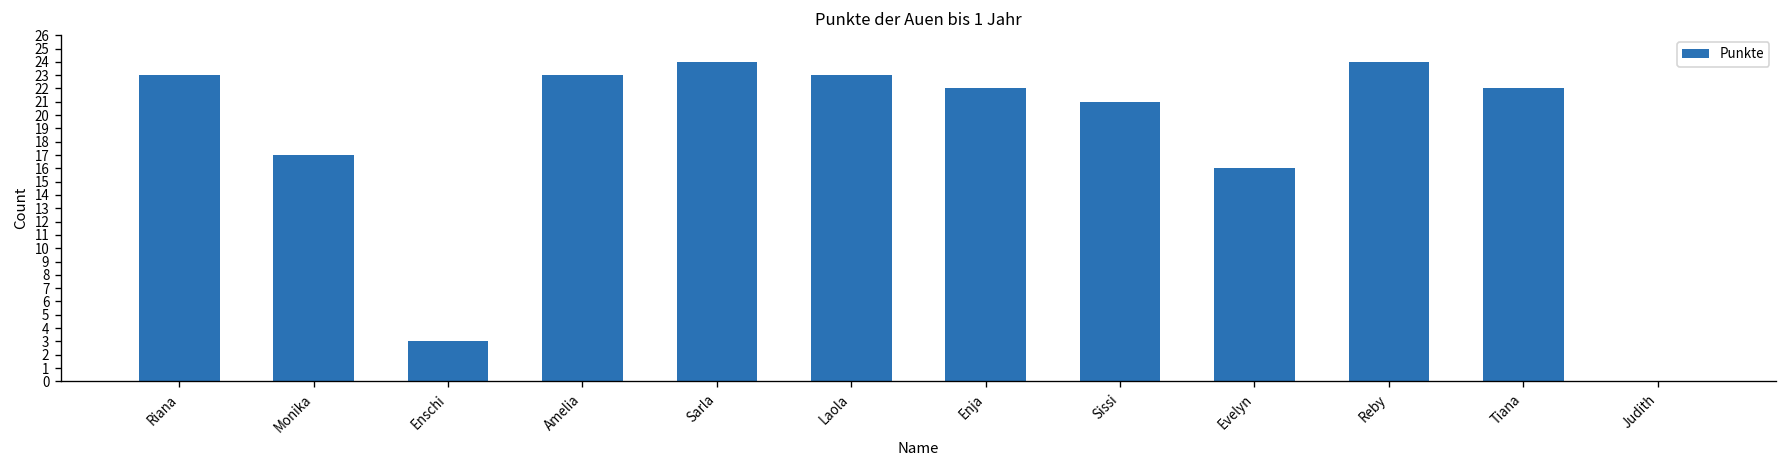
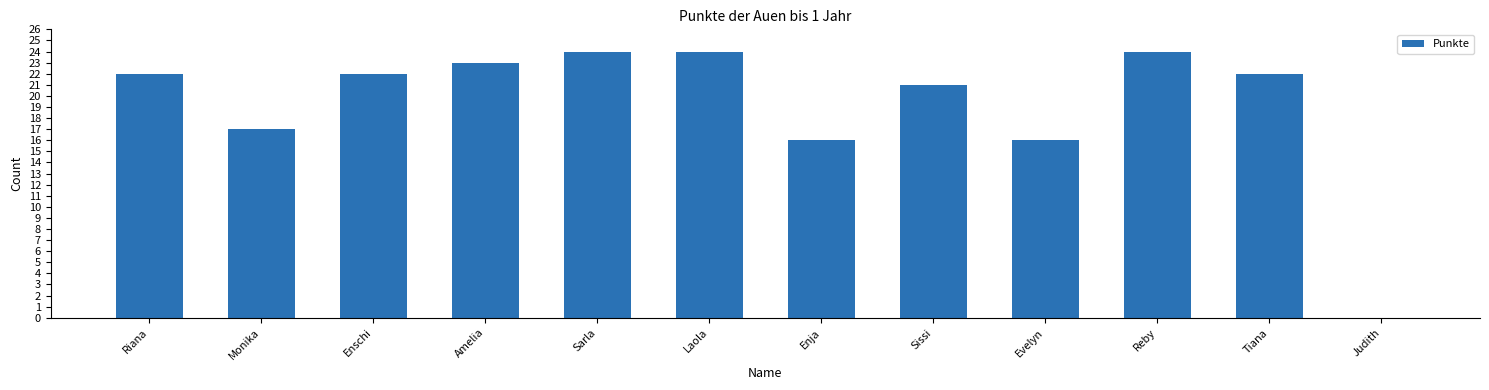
  {
-   "Riana": 23,
+   "Riana": 22,
    "Monika": 17,
-   "Enschi": 3,
+   "Enschi": 22,
    "Amelia": 23,
    "Sarla": 24,
-   "Laola": 23,
-   "Enja": 22,
+   "Laola": 24,
+   "Enja": 16,
    "Sissi": 21,
    "Evelyn": 16,
    "Reby": 24,
    "Tiana": 22,
    "Judith": 0
  }
